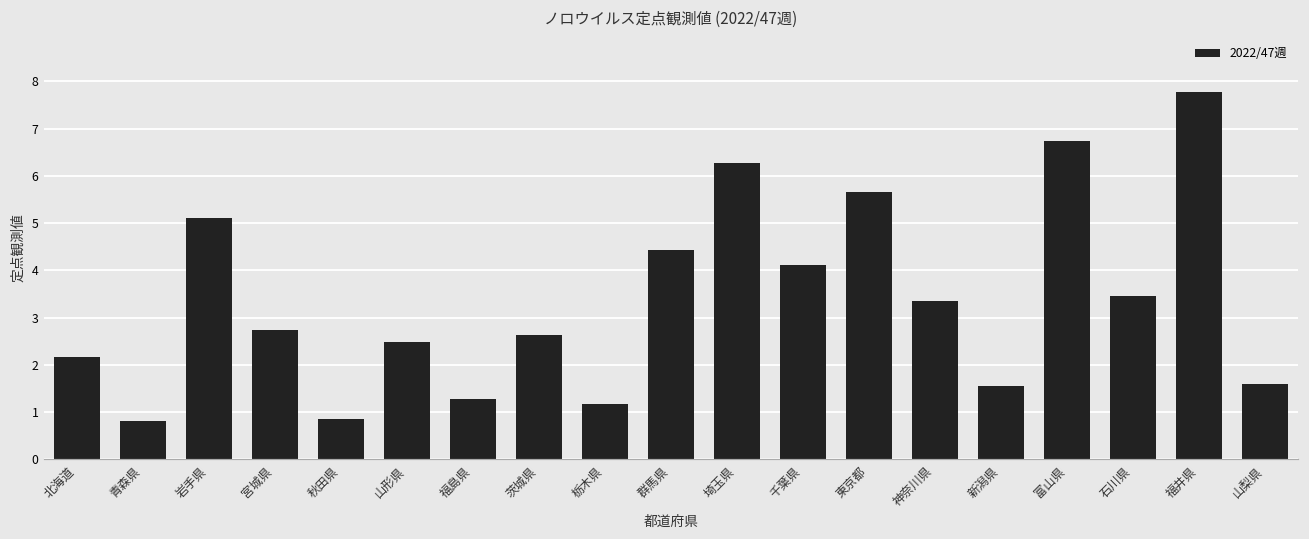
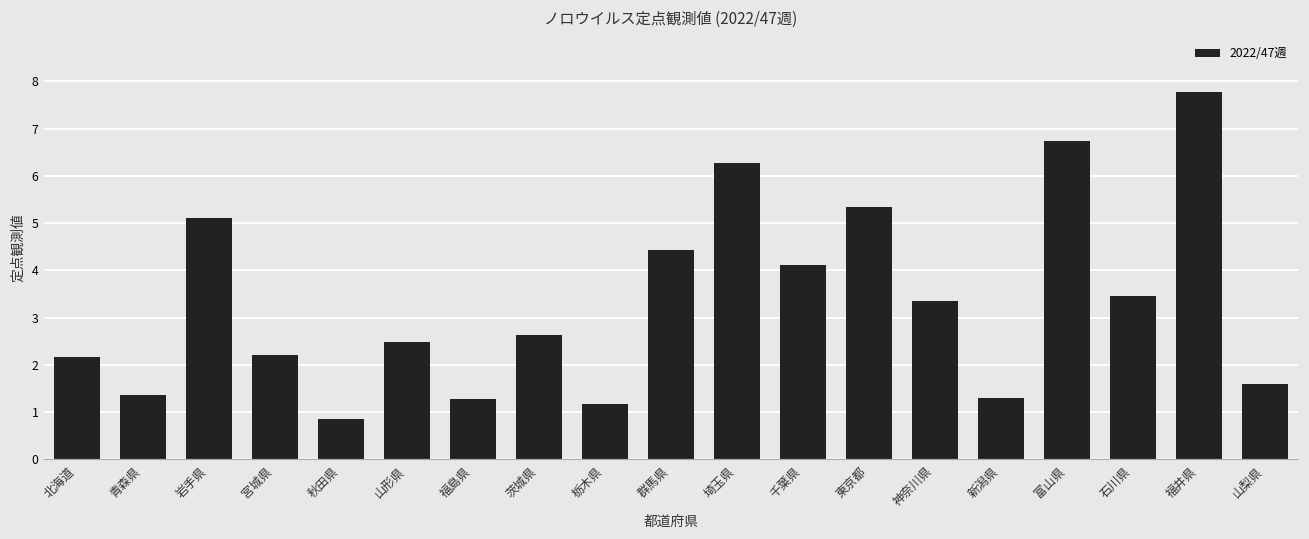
  {
    "北海道": 2.2,
-   "青森県": 0.8,
+   "青森県": 1.4,
    "岩手県": 5.1,
-   "宮城県": 2.7,
+   "宮城県": 2.2,
    "秋田県": 0.9,
    "山形県": 2.5,
    "福島県": 1.3,
    "茨城県": 2.6,
    "栃木県": 1.2,
    "群馬県": 4.4,
    "埼玉県": 6.3,
    "千葉県": 4.1,
-   "東京都": 5.7,
+   "東京都": 5.3,
    "神奈川県": 3.4,
-   "新潟県": 1.6,
+   "新潟県": 1.3,
    "富山県": 6.7,
    "石川県": 3.5,
    "福井県": 7.8,
    "山梨県": 1.6
  }
